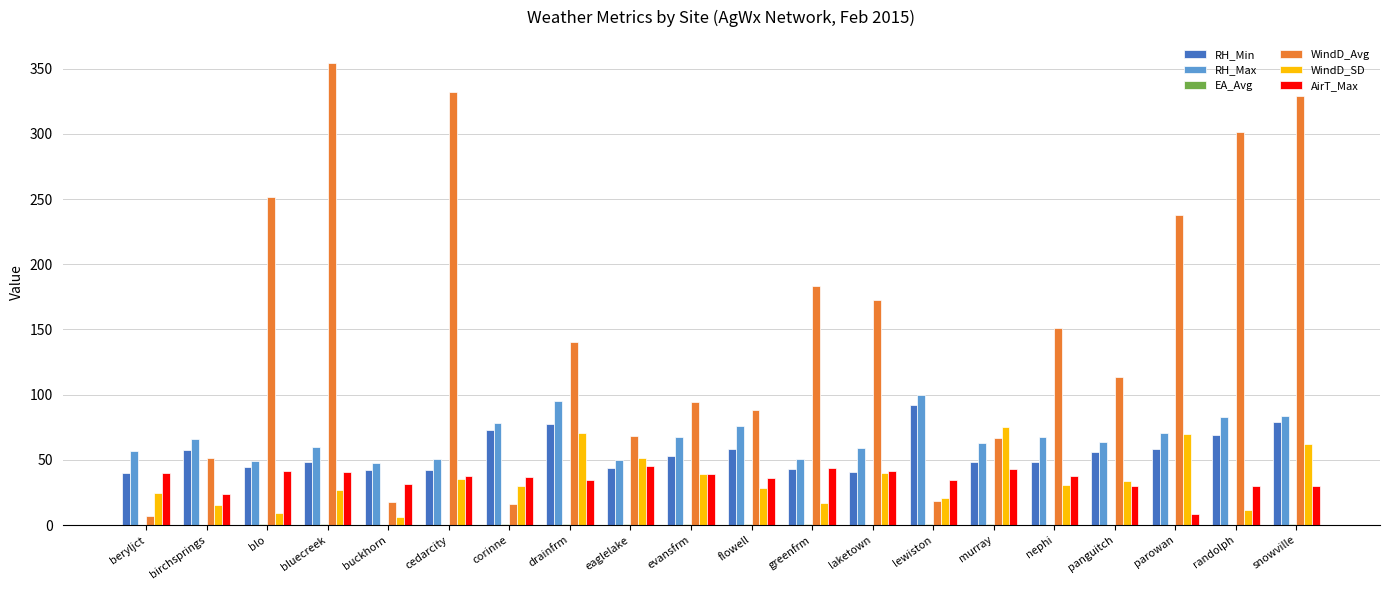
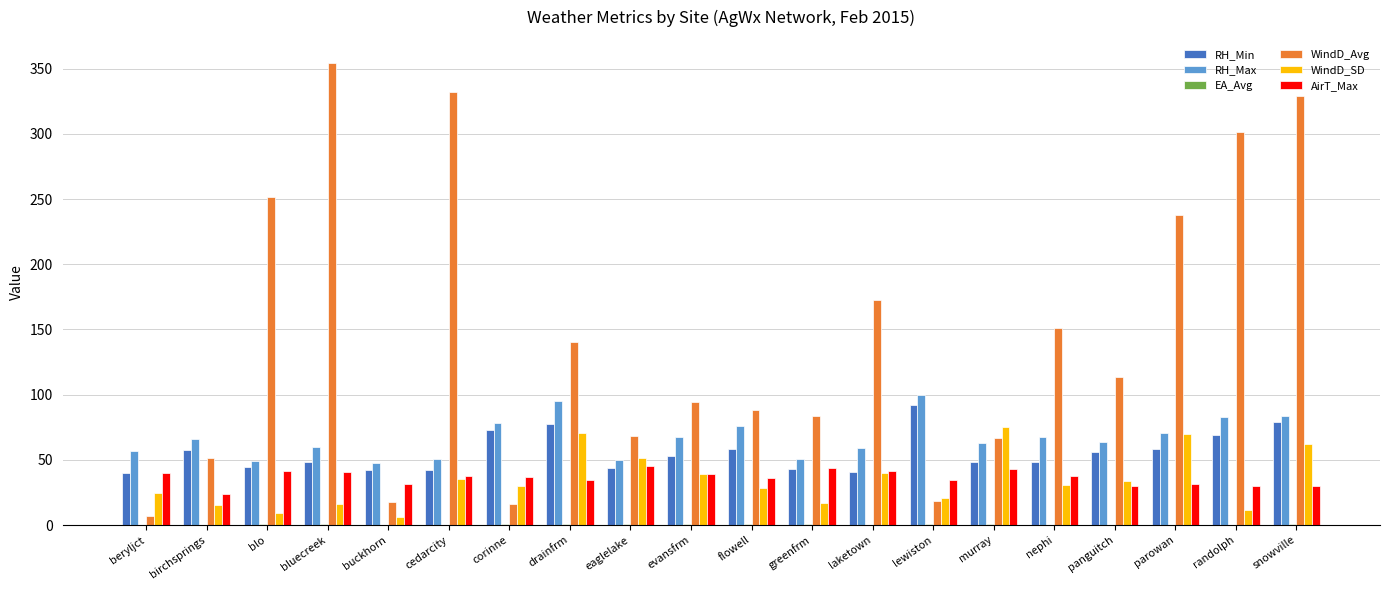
  {
    "WindD_Avg": {
      "beryljct": 7,
      "birchsprings": 52,
      "blo": 252,
      "bluecreek": 354,
      "buckhorn": 18,
      "cedarcity": 332,
      "corinne": 16,
      "drainfrm": 141,
      "eaglelake": 68,
      "evansfrm": 94,
      "flowell": 89,
-     "greenfrm": 184,
+     "greenfrm": 84,
      "laketown": 173,
      "lewiston": 19,
      "murray": 66,
      "nephi": 151,
      "panguitch": 113,
      "parowan": 237,
      "randolph": 301,
      "snowville": 329
    },
    "WindD_SD": {
      "beryljct": 24,
      "birchsprings": 15,
      "blo": 9,
-     "bluecreek": 27,
+     "bluecreek": 16,
      "buckhorn": 6,
      "cedarcity": 35,
      "corinne": 30,
      "drainfrm": 71,
      "eaglelake": 52,
      "evansfrm": 39,
      "flowell": 28,
      "greenfrm": 17,
      "laketown": 40,
      "lewiston": 21,
      "murray": 75,
      "nephi": 31,
      "panguitch": 33,
      "parowan": 70,
      "randolph": 12,
      "snowville": 62
    },
    "AirT_Max": {
      "beryljct": 40,
      "birchsprings": 24,
      "blo": 41,
      "bluecreek": 41,
      "buckhorn": 31,
      "cedarcity": 38,
      "corinne": 37,
      "drainfrm": 34,
      "eaglelake": 45,
      "evansfrm": 39,
      "flowell": 36,
      "greenfrm": 44,
      "laketown": 42,
      "lewiston": 35,
      "murray": 43,
      "nephi": 38,
      "panguitch": 30,
-     "parowan": 8,
+     "parowan": 32,
      "randolph": 30,
      "snowville": 30
    }
  }
